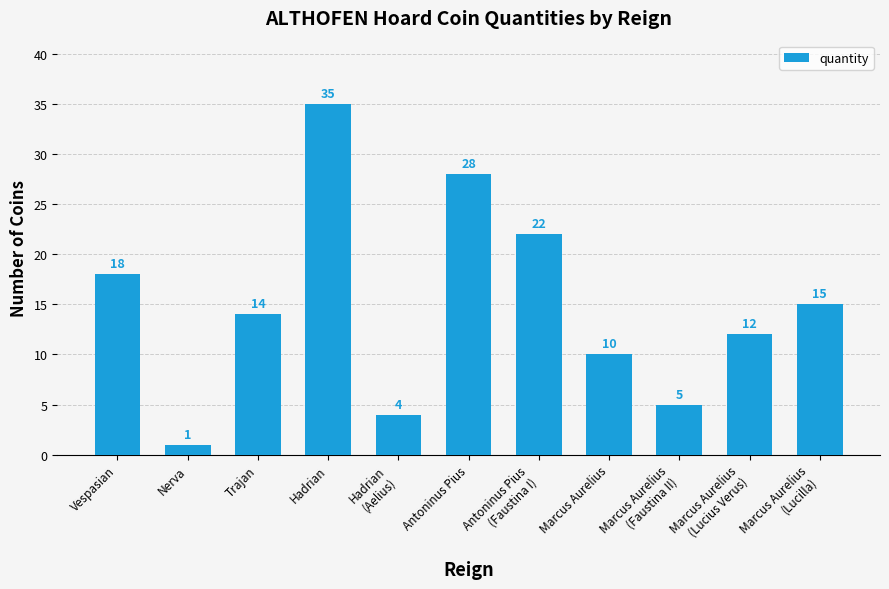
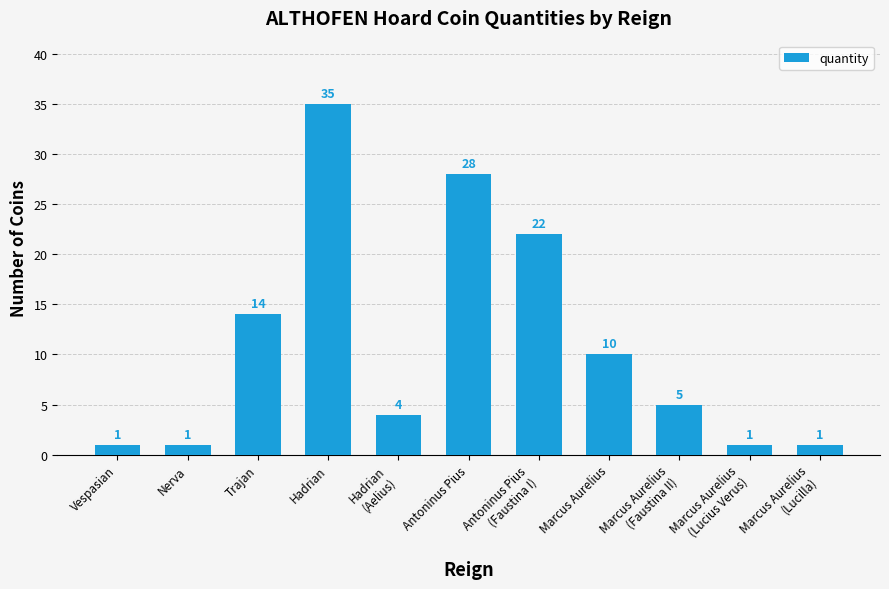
  {
-   "Vespasian": 18,
+   "Vespasian": 1,
    "Nerva": 1,
    "Trajan": 14,
    "Hadrian": 35,
    "Hadrian (Aelius)": 4,
    "Antoninus Pius": 28,
    "Antoninus Pius (Faustina I)": 22,
    "Marcus Aurelius": 10,
    "Marcus Aurelius (Faustina II)": 5,
-   "Marcus Aurelius (Lucius Verus)": 12,
-   "Marcus Aurelius (Lucilla)": 15
+   "Marcus Aurelius (Lucius Verus)": 1,
+   "Marcus Aurelius (Lucilla)": 1
  }
